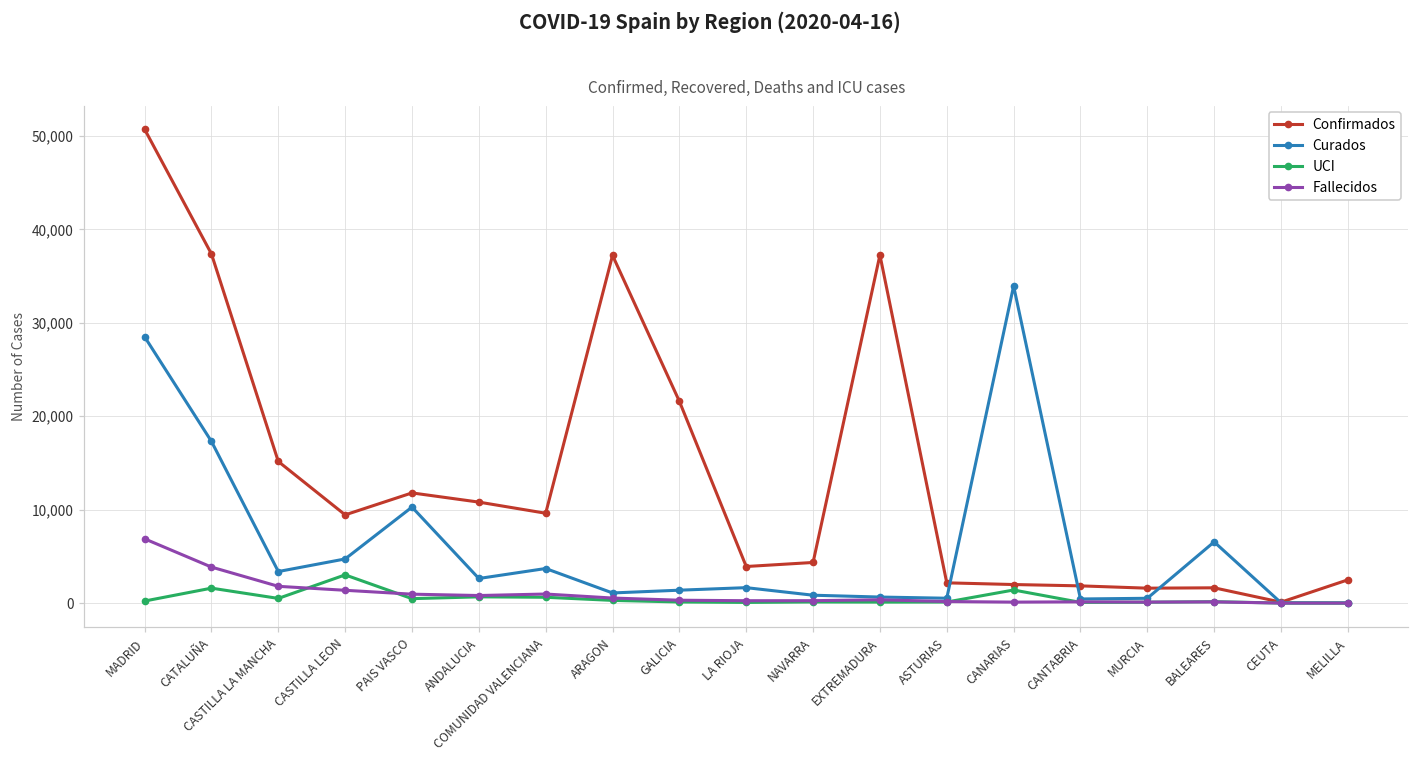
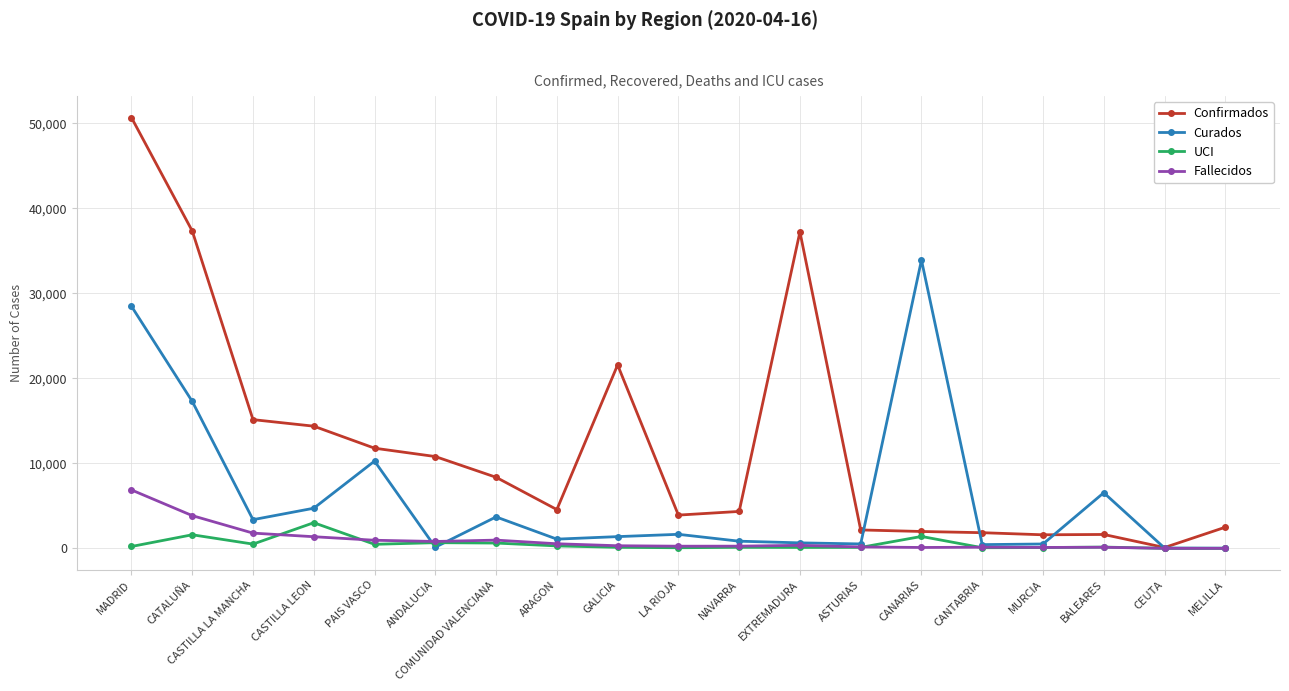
  {
    "Confirmados": {
      "MADRID": "51,000",
      "CATALUÑA": "37,000",
      "CASTILLA LA MANCHA": "15,000",
-     "CASTILLA LEON": "9,000",
+     "CASTILLA LEON": "14,000",
      "PAIS VASCO": "12,000",
      "ANDALUCIA": "11,000",
-     "COMUNIDAD VALENCIANA": "10,000",
-     "ARAGON": "37,000",
+     "COMUNIDAD VALENCIANA": "8,000",
+     "ARAGON": "5,000",
      "GALICIA": "22,000",
      "LA RIOJA": "4,000",
      "NAVARRA": "4,000",
      "EXTREMADURA": "37,000",
      "ASTURIAS": "2,000",
      "CANARIAS": "2,000",
      "CANTABRIA": "2,000",
      "MURCIA": "2,000",
      "BALEARES": "2,000",
      "MELILLA": "2,000"
    },
    "Curados": {
      "MADRID": "28,000",
      "CATALUÑA": "17,000",
      "CASTILLA LA MANCHA": "3,000",
      "CASTILLA LEON": "5,000",
      "PAIS VASCO": "10,000",
-     "ANDALUCIA": "3,000",
+     "ANDALUCIA": "0",
      "COMUNIDAD VALENCIANA": "4,000",
      "ARAGON": "1,000",
      "GALICIA": "1,000",
      "LA RIOJA": "2,000",
      "NAVARRA": "1,000",
      "ASTURIAS": "1,000",
      "CANARIAS": "34,000",
      "CANTABRIA": "0",
      "MURCIA": "1,000",
      "BALEARES": "7,000"
    },
    "UCI": {
      "MADRID": "0",
      "CATALUÑA": "2,000",
      "CASTILLA LA MANCHA": "1,000",
      "CASTILLA LEON": "3,000",
      "PAIS VASCO": "0",
      "COMUNIDAD VALENCIANA": "1,000",
      "CANARIAS": "1,000"
    },
    "Fallecidos": {
      "MADRID": "7,000",
      "CATALUÑA": "4,000",
      "CASTILLA LA MANCHA": "2,000",
      "CASTILLA LEON": "1,000",
      "PAIS VASCO": "1,000",
      "COMUNIDAD VALENCIANA": "1,000",
      "CANARIAS": "0"
    }
  }
